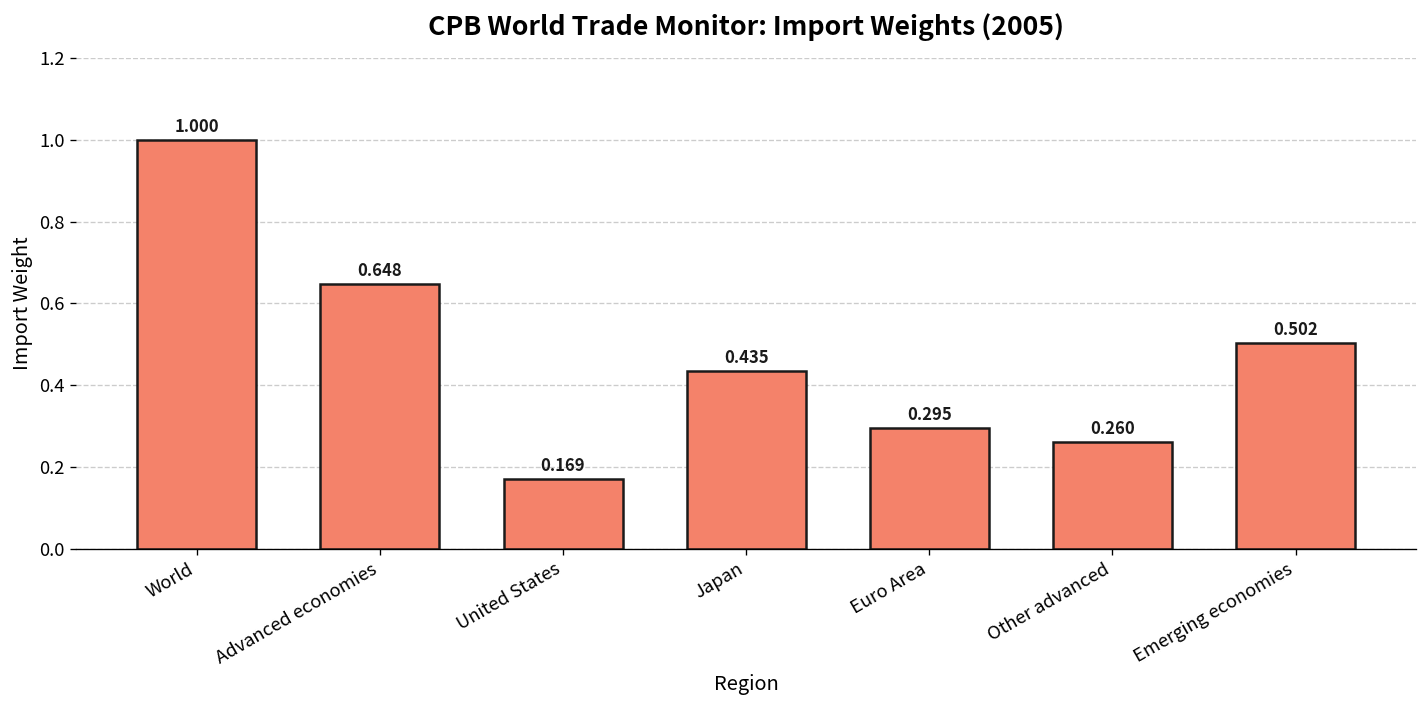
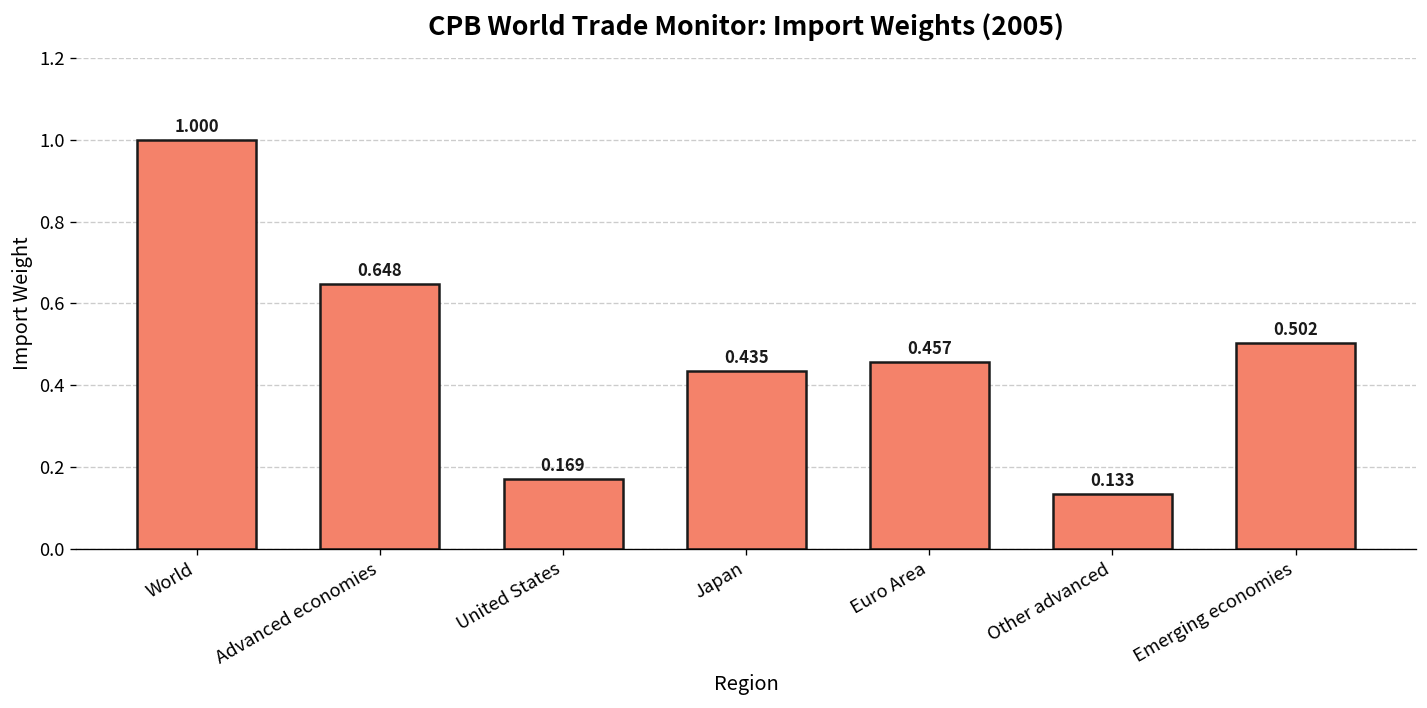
  {
    "World": 1.000,
    "Advanced economies": 0.648,
    "United States": 0.169,
    "Japan": 0.435,
-   "Euro Area": 0.295,
-   "Other advanced": 0.260,
+   "Euro Area": 0.457,
+   "Other advanced": 0.133,
    "Emerging economies": 0.502
  }
